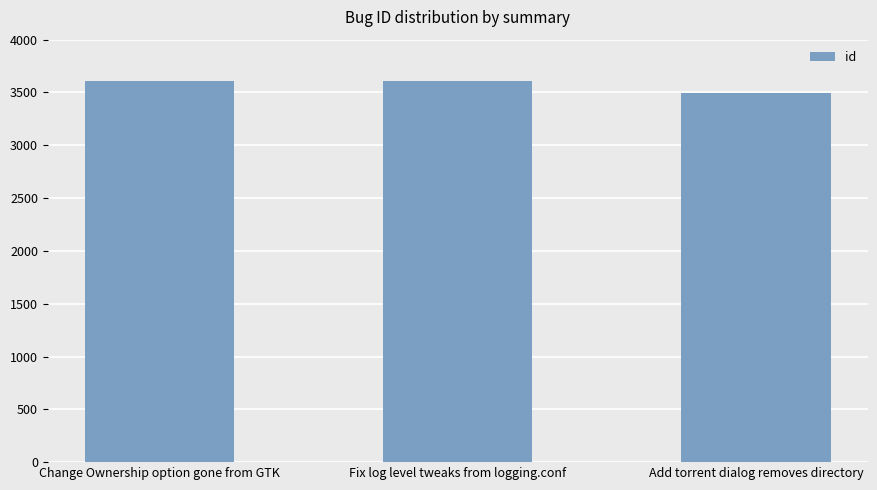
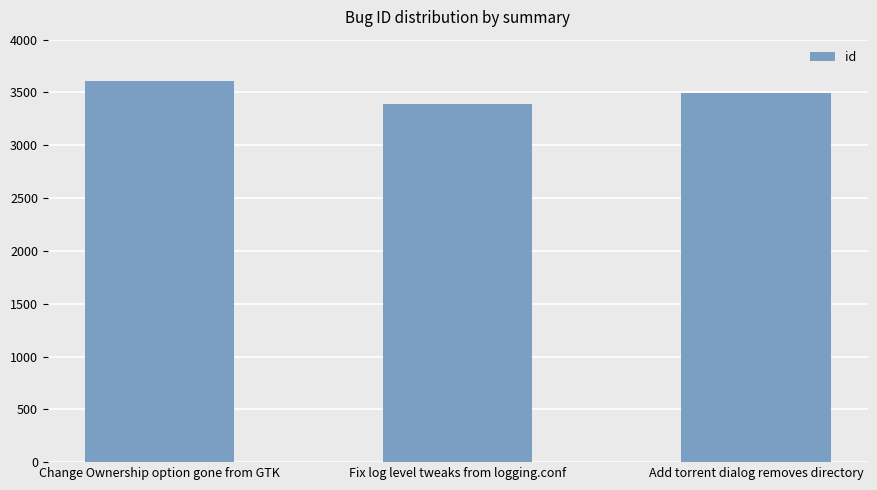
  {
    "Change Ownership option gone from GTK": 3610,
-   "Fix log level tweaks from logging.conf": 3600,
+   "Fix log level tweaks from logging.conf": 3390,
    "Add torrent dialog removes directory": 3490
  }
